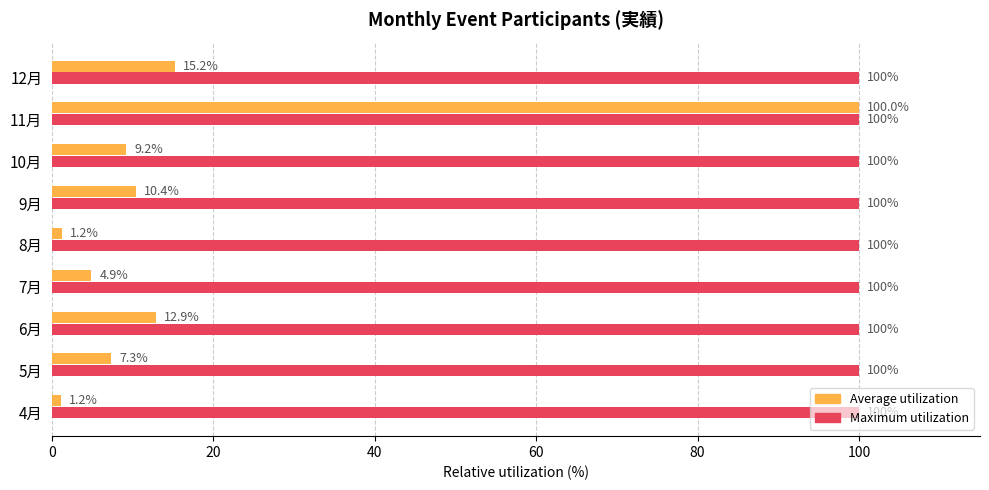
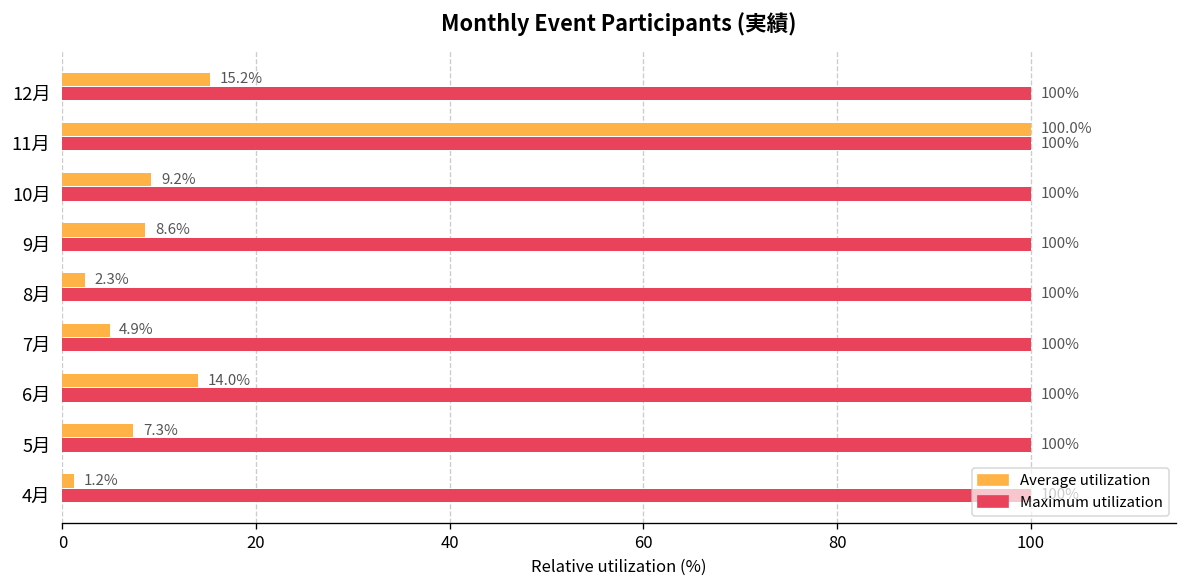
  {
    "Average utilization": {
      "12月": "15.2%",
      "11月": "100.0%",
      "10月": "9.2%",
-     "9月": "10.4%",
-     "8月": "1.2%",
+     "9月": "8.6%",
+     "8月": "2.3%",
      "7月": "4.9%",
-     "6月": "12.9%",
+     "6月": "14.0%",
      "5月": "7.3%",
      "4月": "1.2%"
    },
    "Maximum utilization": {
      "12月": "100%",
      "11月": "100%",
      "10月": "100%",
      "9月": "100%",
      "8月": "100%",
      "7月": "100%",
      "6月": "100%",
      "5月": "100%"
    }
  }
